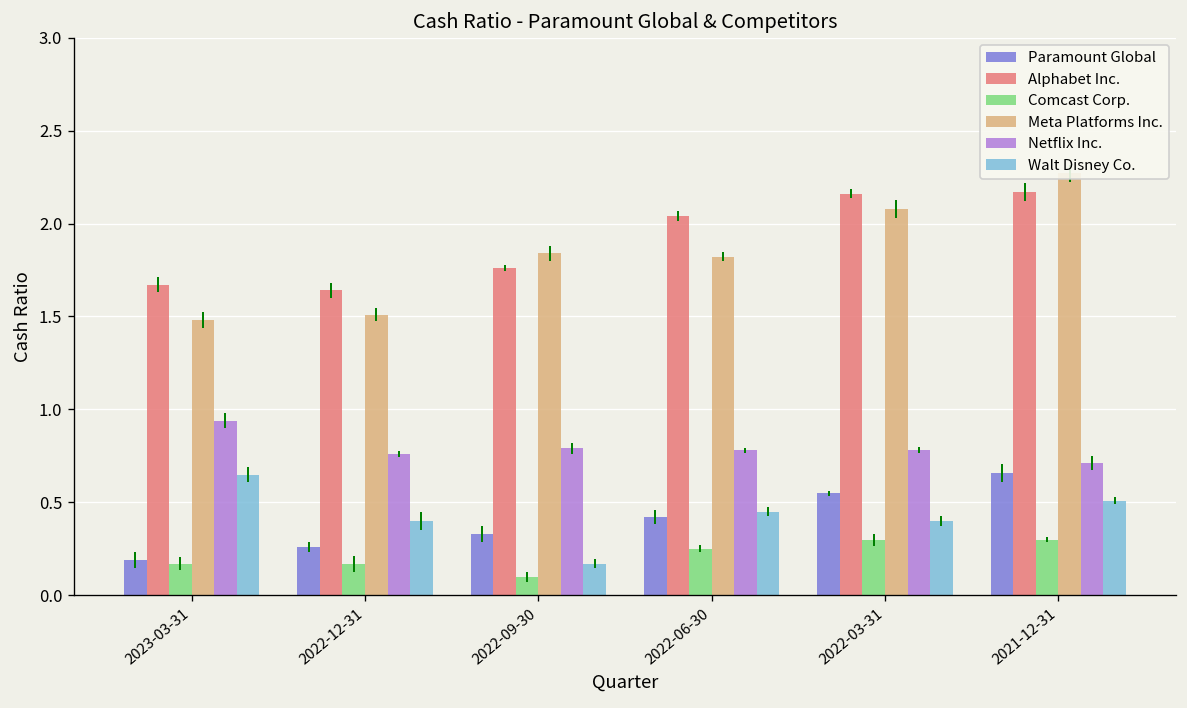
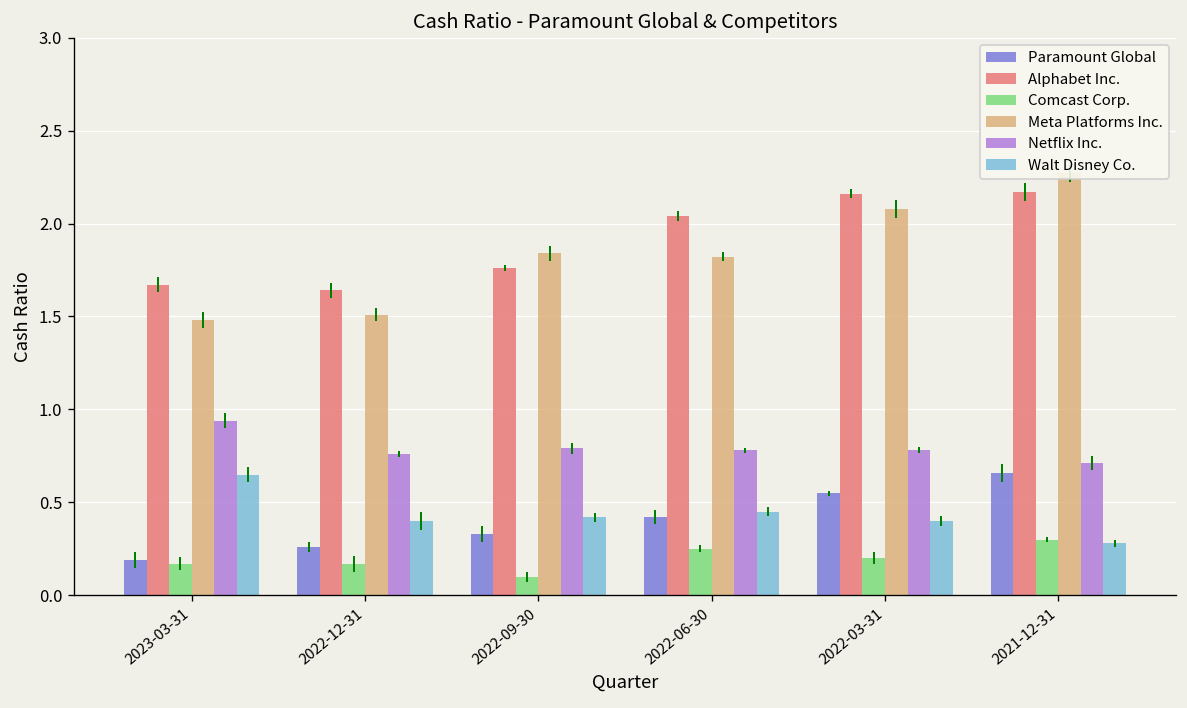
  {
    "Comcast Corp.": {
      "2023-03-31": 0.17,
      "2022-12-31": 0.17,
      "2022-09-30": 0.1,
      "2022-06-30": 0.25,
-     "2022-03-31": 0.3,
+     "2022-03-31": 0.2,
      "2021-12-31": 0.3
    },
    "Walt Disney Co.": {
      "2023-03-31": 0.65,
      "2022-12-31": 0.40,
-     "2022-09-30": 0.17,
+     "2022-09-30": 0.42,
      "2022-06-30": 0.45,
      "2022-03-31": 0.40,
-     "2021-12-31": 0.51
+     "2021-12-31": 0.28
    }
  }
